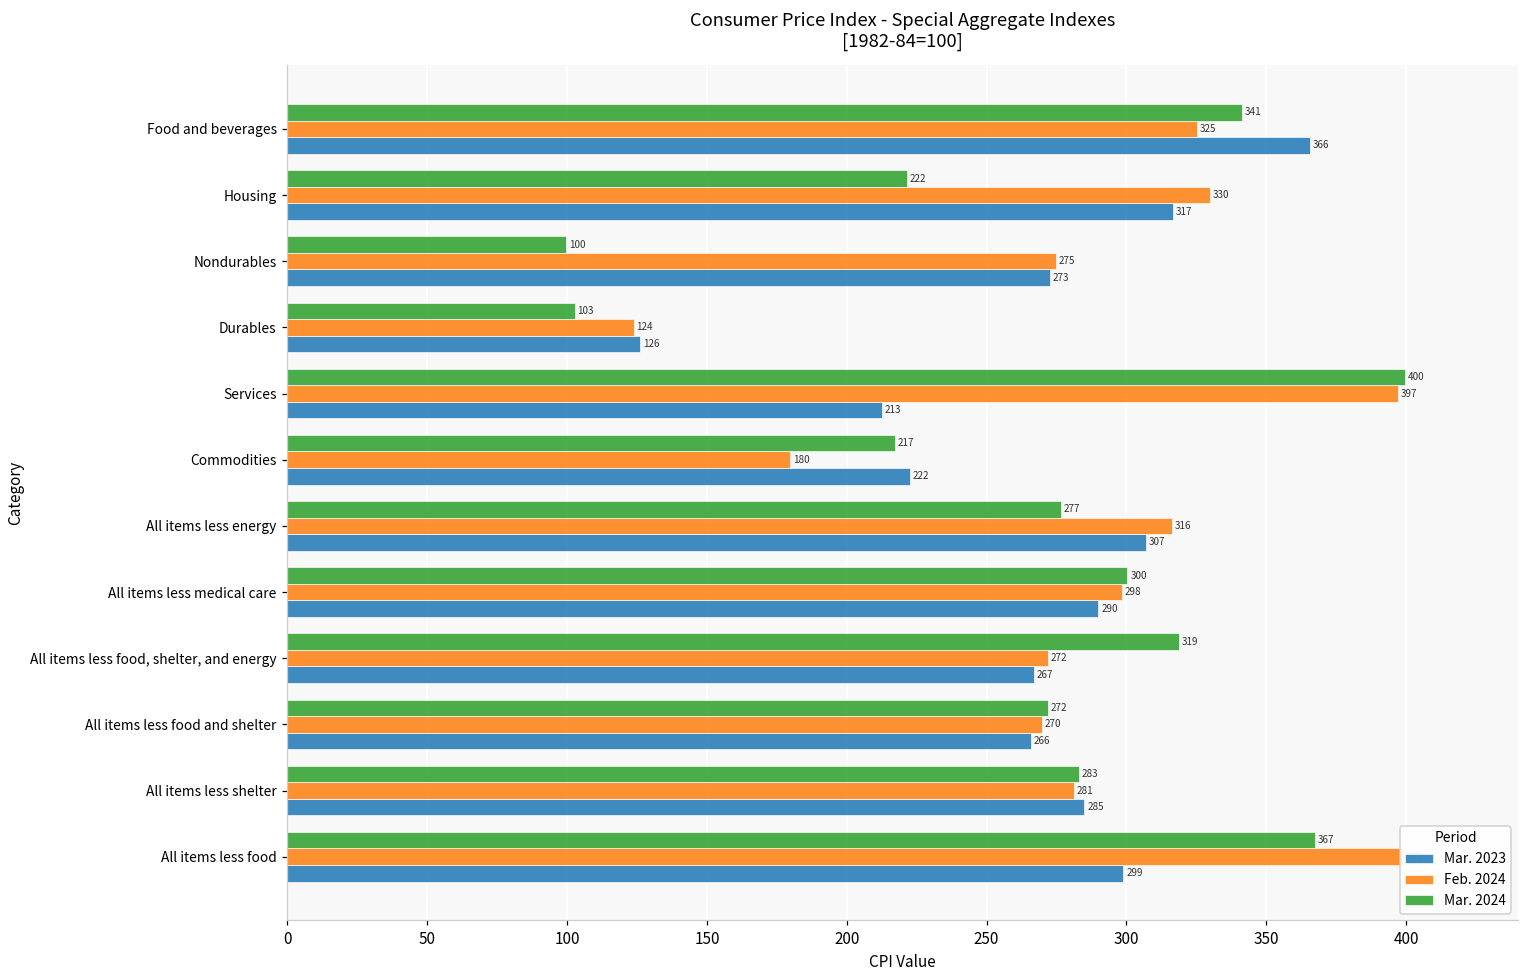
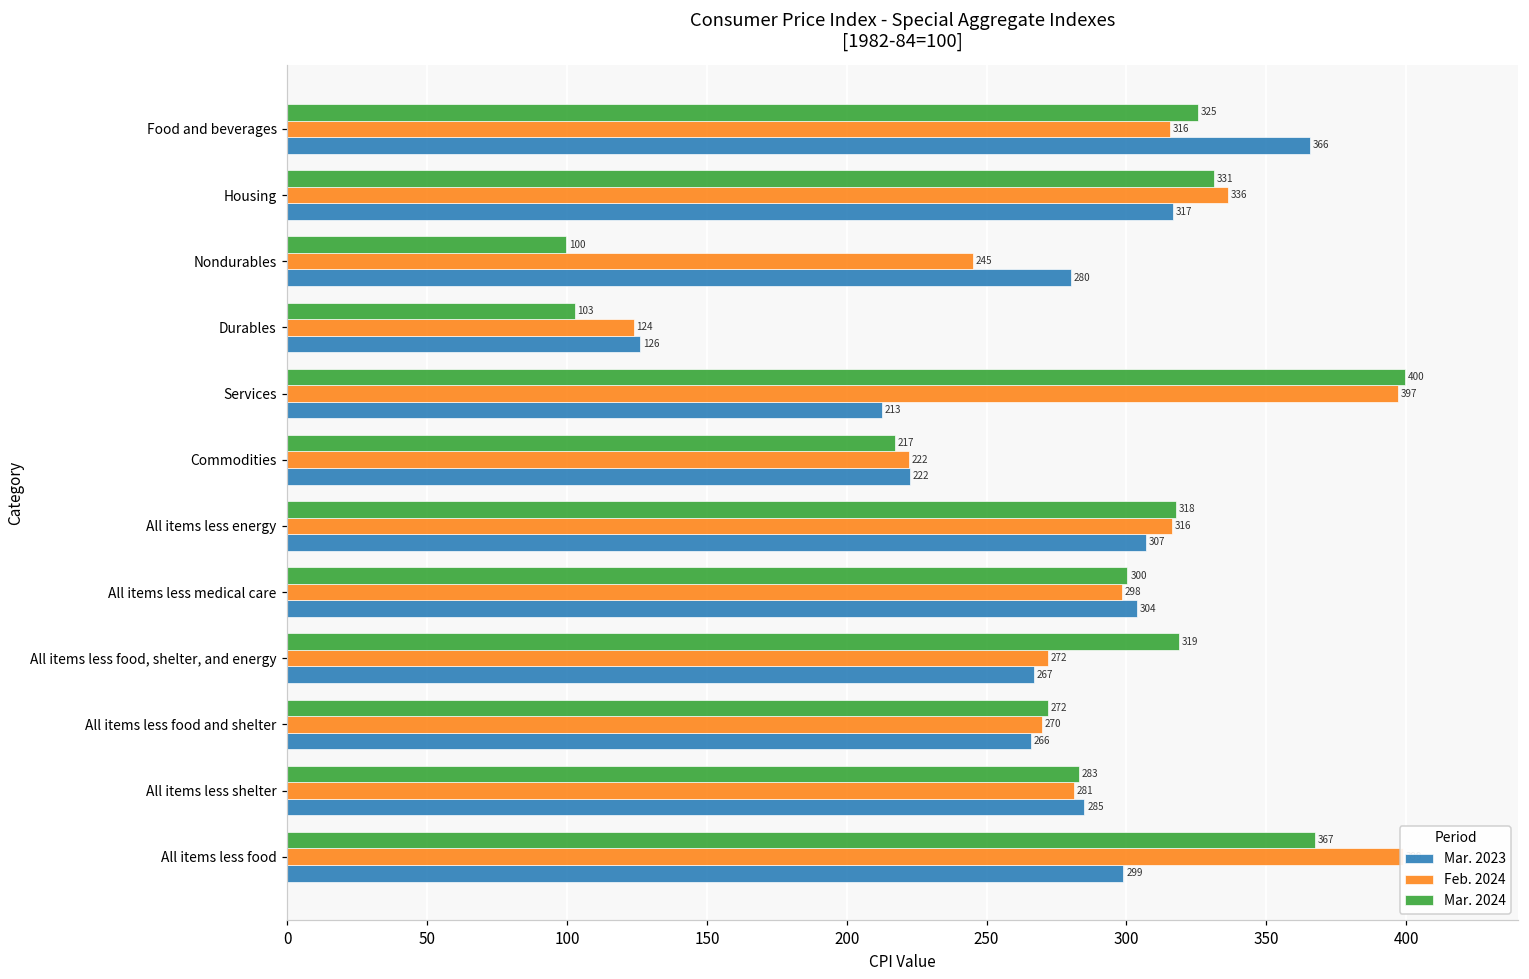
  {
    "Mar. 2023": {
      "Food and beverages": 366,
      "Housing": 317,
-     "Nondurables": 273,
+     "Nondurables": 280,
      "Durables": 126,
      "Services": 213,
      "Commodities": 222,
      "All items less energy": 307,
-     "All items less medical care": 290,
+     "All items less medical care": 304,
      "All items less food, shelter, and energy": 267,
      "All items less food and shelter": 266,
      "All items less shelter": 285,
      "All items less food": 299
    },
    "Feb. 2024": {
-     "Food and beverages": 325,
-     "Housing": 330,
-     "Nondurables": 275,
+     "Food and beverages": 316,
+     "Housing": 336,
+     "Nondurables": 245,
      "Durables": 124,
      "Services": 397,
-     "Commodities": 180,
+     "Commodities": 222,
      "All items less energy": 316,
      "All items less medical care": 298,
      "All items less food, shelter, and energy": 272,
      "All items less food and shelter": 270,
      "All items less shelter": 281
    },
    "Mar. 2024": {
-     "Food and beverages": 341,
-     "Housing": 222,
+     "Food and beverages": 325,
+     "Housing": 331,
      "Nondurables": 100,
      "Durables": 103,
      "Services": 400,
      "Commodities": 217,
-     "All items less energy": 277,
+     "All items less energy": 318,
      "All items less medical care": 300,
      "All items less food, shelter, and energy": 319,
      "All items less food and shelter": 272,
      "All items less shelter": 283,
      "All items less food": 367
    }
  }
